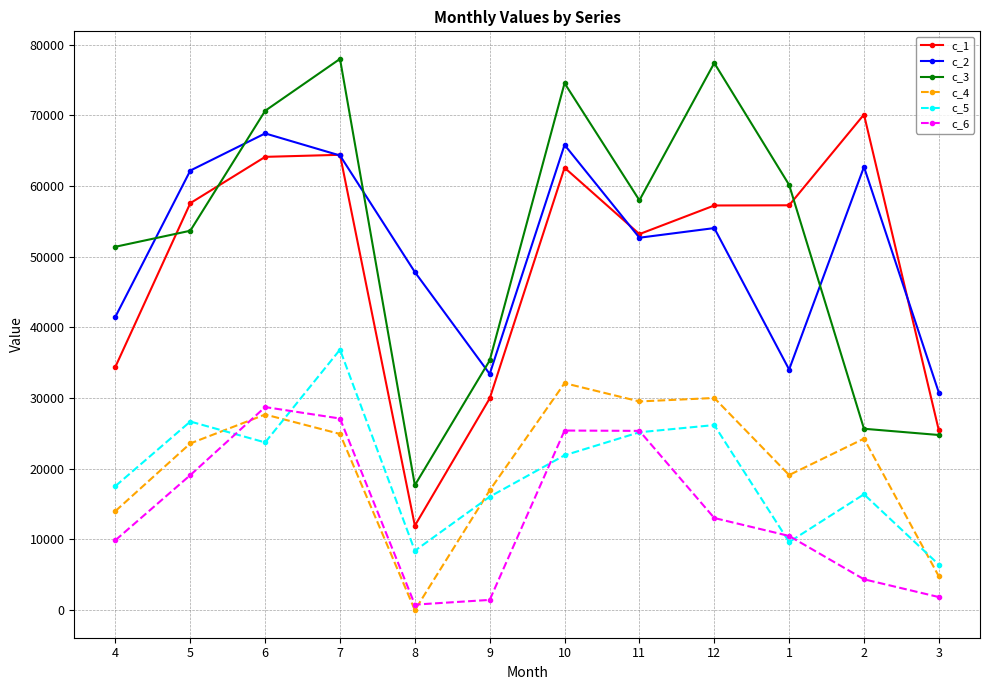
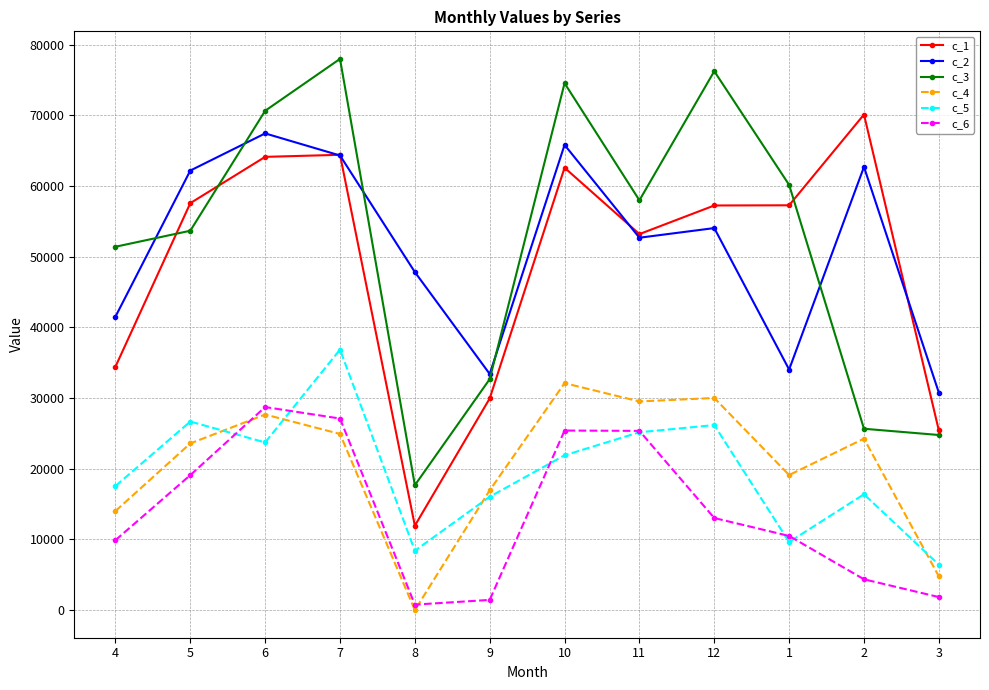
  {
    "c_1": {
      "4": 34000,
      "5": 58000,
      "6": 64000,
      "8": 12000,
      "9": 30000,
      "10": 63000,
      "11": 53000,
      "12": 57000,
      "1": 57000,
      "2": 70000,
      "3": 25000
    },
    "c_2": {
      "4": 42000,
      "5": 62000,
      "6": 67000,
      "8": 48000,
      "9": 33000,
      "10": 66000,
      "11": 53000,
      "12": 54000,
      "1": 34000,
      "2": 63000,
      "3": 31000
    },
    "c_3": {
      "4": 51000,
      "5": 54000,
      "6": 71000,
      "7": 78000,
      "8": 18000,
-     "9": 35000,
+     "9": 33000,
      "10": 75000,
      "11": 58000,
-     "12": 77000,
+     "12": 76000,
      "1": 60000,
      "2": 26000,
      "3": 25000
    },
    "c_4": {
      "4": 14000,
      "5": 24000,
      "6": 28000,
      "7": 25000,
      "8": 0,
      "9": 17000,
      "10": 32000,
      "11": 30000,
      "12": 30000,
      "1": 19000,
      "2": 24000,
      "3": 5000
    },
    "c_5": {
      "4": 18000,
      "5": 27000,
      "6": 24000,
      "7": 37000,
      "8": 8000,
      "9": 16000,
      "10": 22000,
      "12": 26000,
      "1": 10000,
      "2": 16000,
      "3": 6000
    },
    "c_6": {
      "4": 10000,
      "5": 19000,
      "6": 29000,
      "7": 27000,
      "8": 1000,
      "9": 1000,
      "10": 25000,
      "12": 13000,
      "1": 10000,
      "2": 4000,
      "3": 2000
    }
  }
